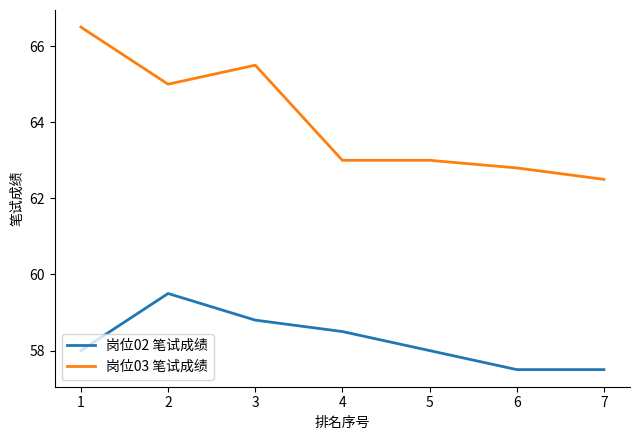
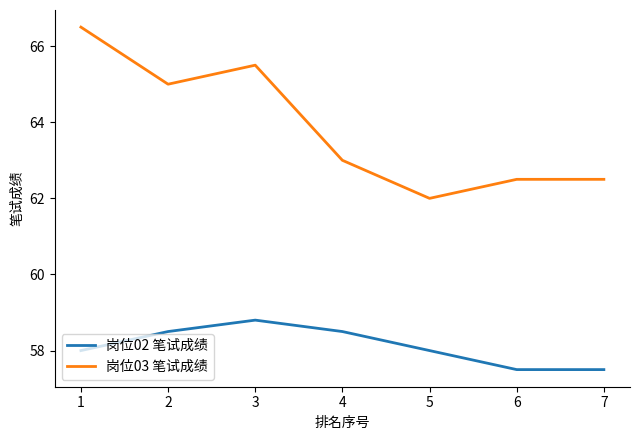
  {
    "岗位02 笔试成绩": {
-     "2": 59.5,
+     "2": 58.5,
      "3": 58.8,
      "4": 58.5,
      "5": 58.0,
      "6": 57.5,
      "7": 57.5
    },
    "岗位03 笔试成绩": {
      "1": 66.5,
      "2": 65.0,
      "3": 65.5,
      "4": 63.0,
-     "5": 63,
-     "6": 62.8,
+     "5": 62,
+     "6": 62.5,
      "7": 62.5
    }
  }
